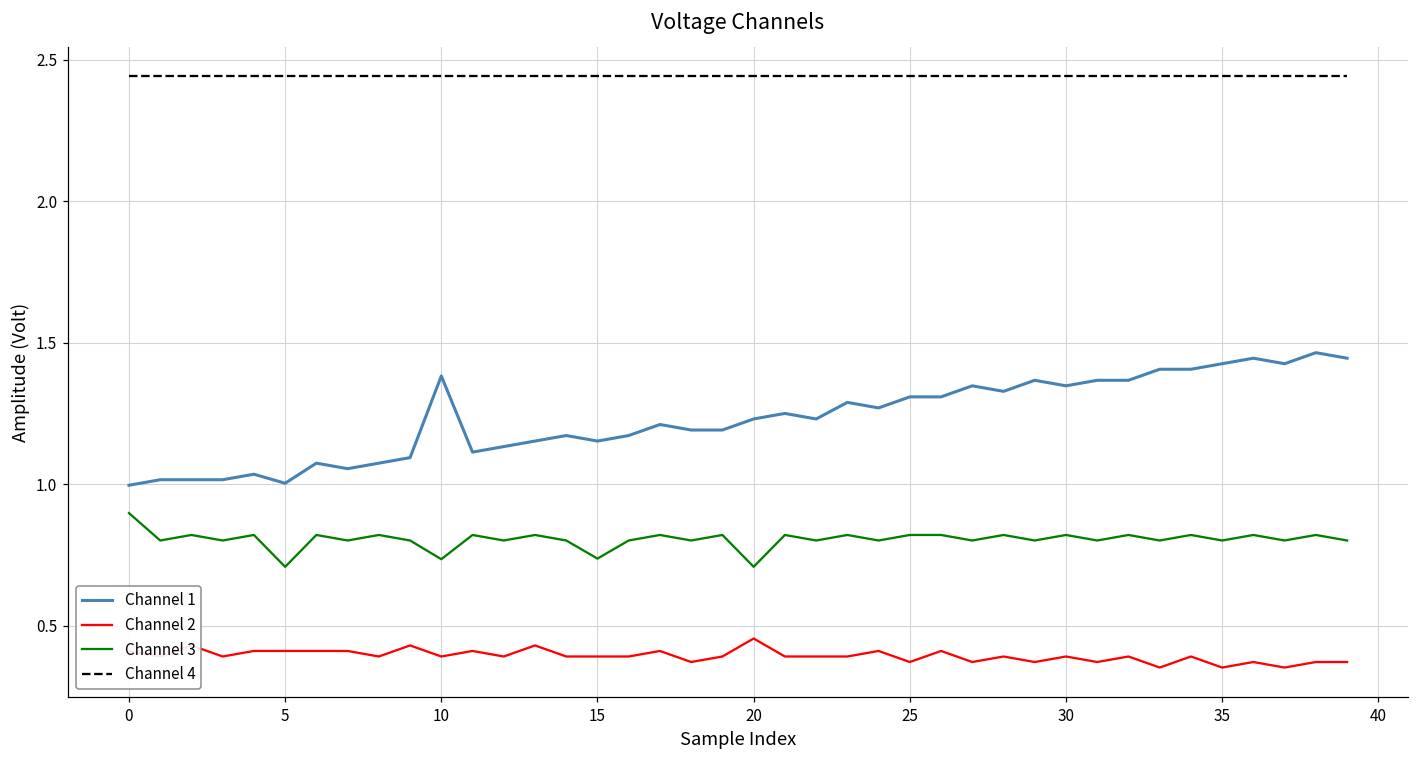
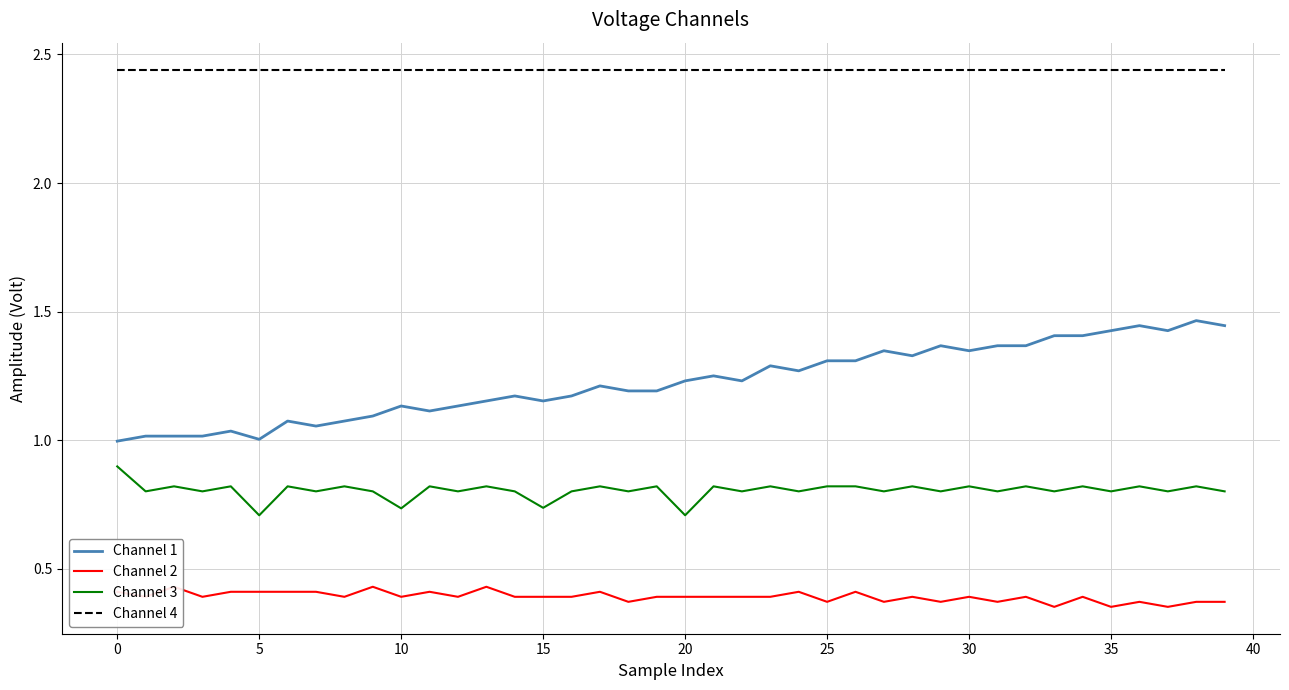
  {
    "Channel 1": {
      "0": 1.00,
      "5": 1.00,
-     "10": 1.38,
+     "10": 1.13,
      "15": 1.15,
      "20": 1.23,
      "25": 1.31,
      "30": 1.35,
      "35": 1.43
    },
    "Channel 2": {
      "5": 0.41,
      "10": 0.39,
      "15": 0.39,
-     "20": 0.45,
+     "20": 0.39,
      "25": 0.37,
      "30": 0.39,
      "35": 0.35
    },
    "Channel 3": {
      "0": 0.90,
      "5": 0.71,
      "10": 0.73,
      "15": 0.74,
      "20": 0.71,
      "25": 0.82,
      "30": 0.82,
      "35": 0.80
    },
    "Channel 4": {
      "0": 2.44,
      "5": 2.44,
      "10": 2.44,
      "15": 2.44,
      "20": 2.44,
      "25": 2.44,
      "30": 2.44,
      "35": 2.44
    }
  }
